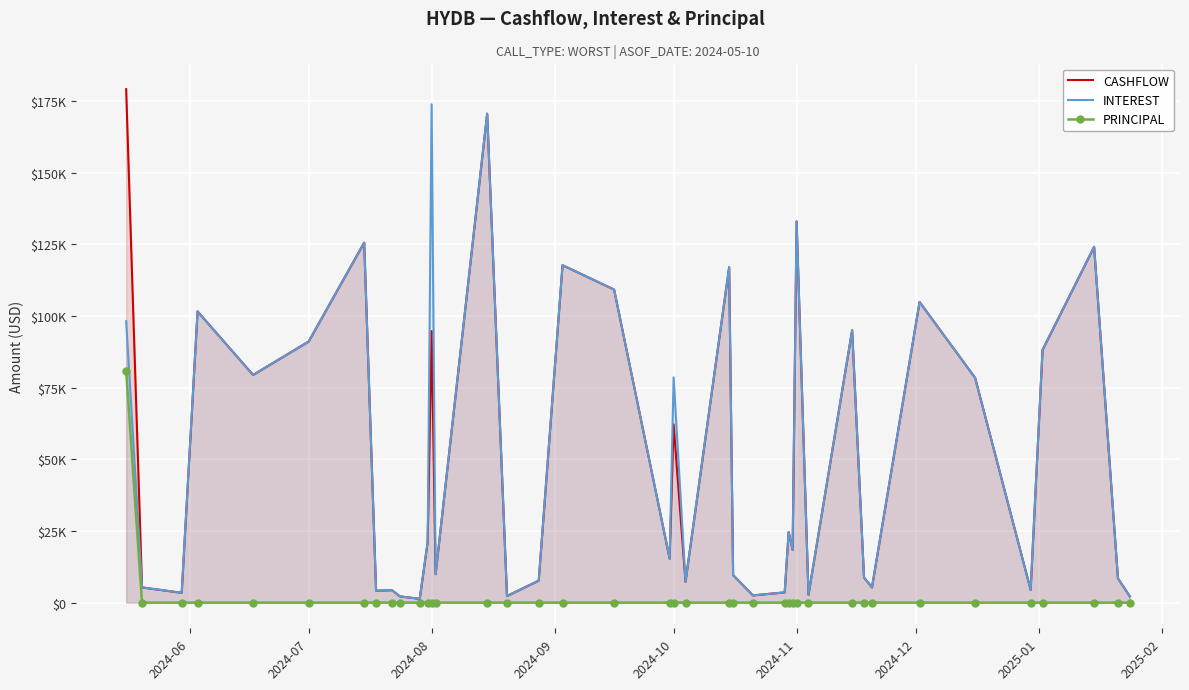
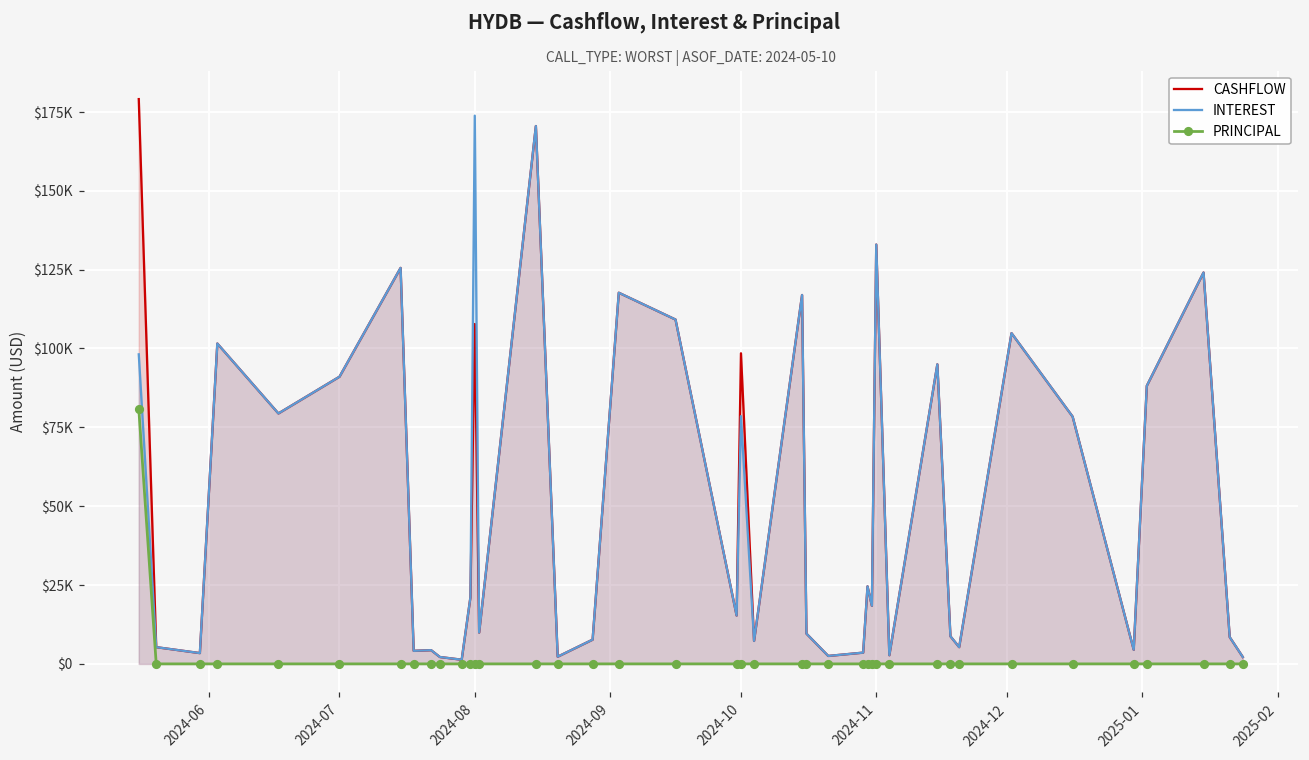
  {
    "CASHFLOW": {
-     "2024-08": "$95000",
-     "2024-10": "$62000"
+     "2024-08": "$108000",
+     "2024-10": "$98000"
    },
    "INTEREST": {
      "2024-08": "$174000",
      "2024-10": "$79000"
    },
    "PRINCIPAL": {
      "2024-07": "$0",
      "2024-08": "$0",
      "2024-10": "$0",
      "2024-11": "$0"
    }
  }
